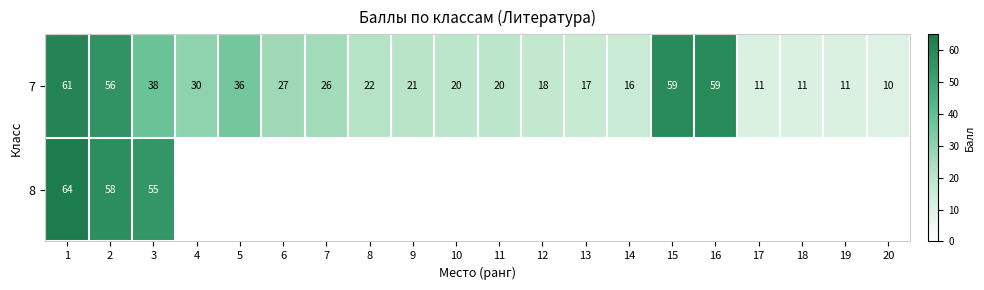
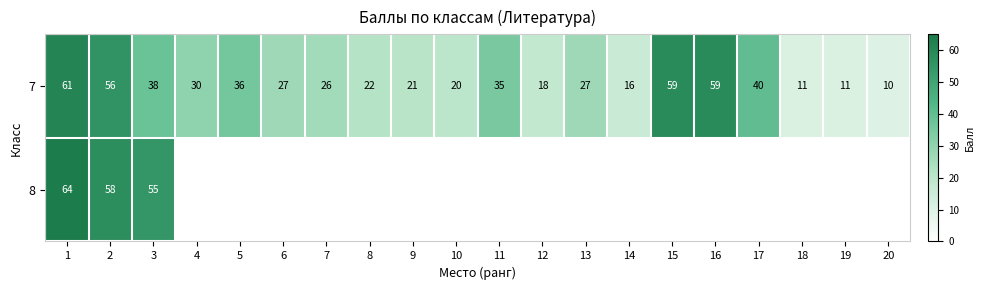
  {
    "7": {
      "1": 61,
      "2": 56,
      "3": 38,
      "4": 30,
      "5": 36,
      "6": 27,
      "7": 26,
      "8": 22,
      "9": 21,
      "10": 20,
-     "11": 20,
+     "11": 35,
      "12": 18,
-     "13": 17,
+     "13": 27,
      "14": 16,
      "15": 59,
      "16": 59,
-     "17": 11,
+     "17": 40,
      "18": 11,
      "19": 11,
      "20": 10
    },
    "8": {
      "1": 64,
      "2": 58,
      "3": 55
    }
  }
